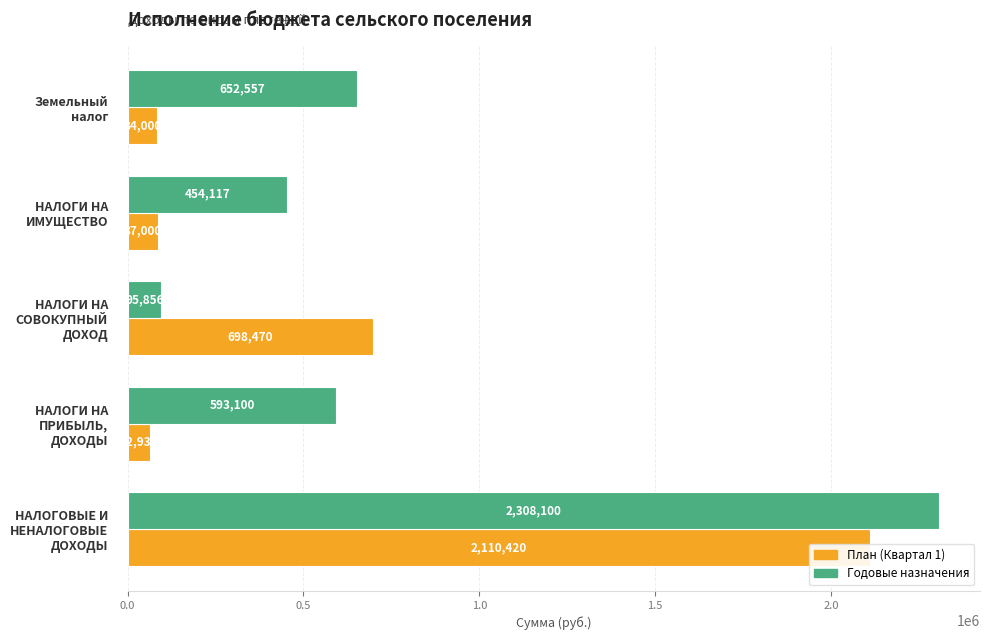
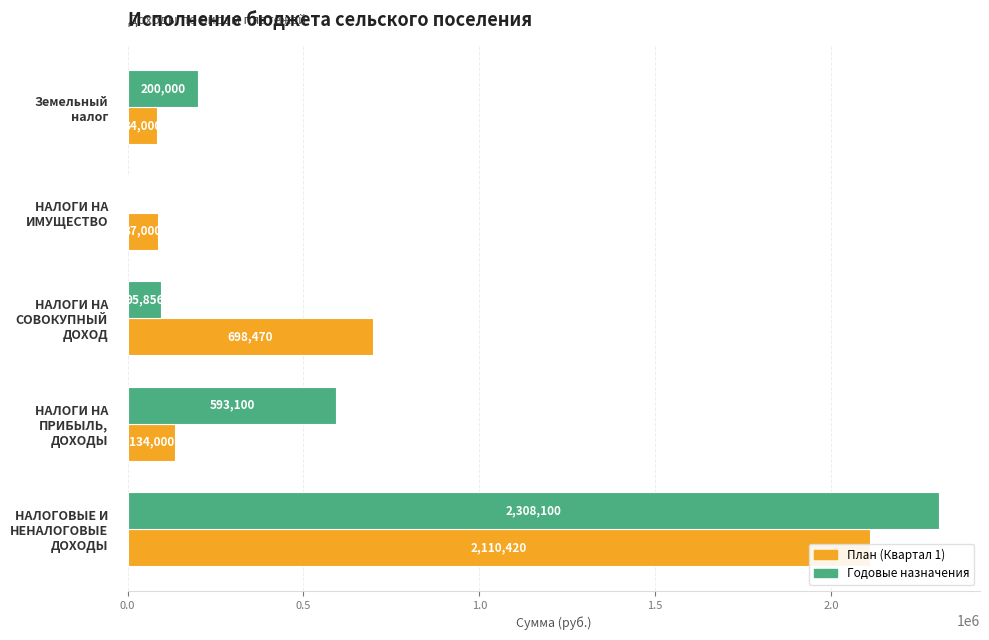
  {
    "План (Квартал 1)": {
-     "НАЛОГИ НА ПРИБЫЛЬ, ДОХОДЫ": "60000"
+     "НАЛОГИ НА ПРИБЫЛЬ, ДОХОДЫ": "130000"
    },
    "Годовые назначения": {
-     "Земельный налог": "652,557",
-     "НАЛОГИ НА ИМУЩЕСТВО": "450000",
+     "Земельный налог": "200,000",
+     "НАЛОГИ НА ИМУЩЕСТВО": "0",
      "НАЛОГИ НА СОВОКУПНЫЙ ДОХОД": "95,856",
      "НАЛОГИ НА ПРИБЫЛЬ, ДОХОДЫ": "593,100",
      "НАЛОГОВЫЕ И НЕНАЛОГОВЫЕ ДОХОДЫ": "2,308,100"
    }
  }
